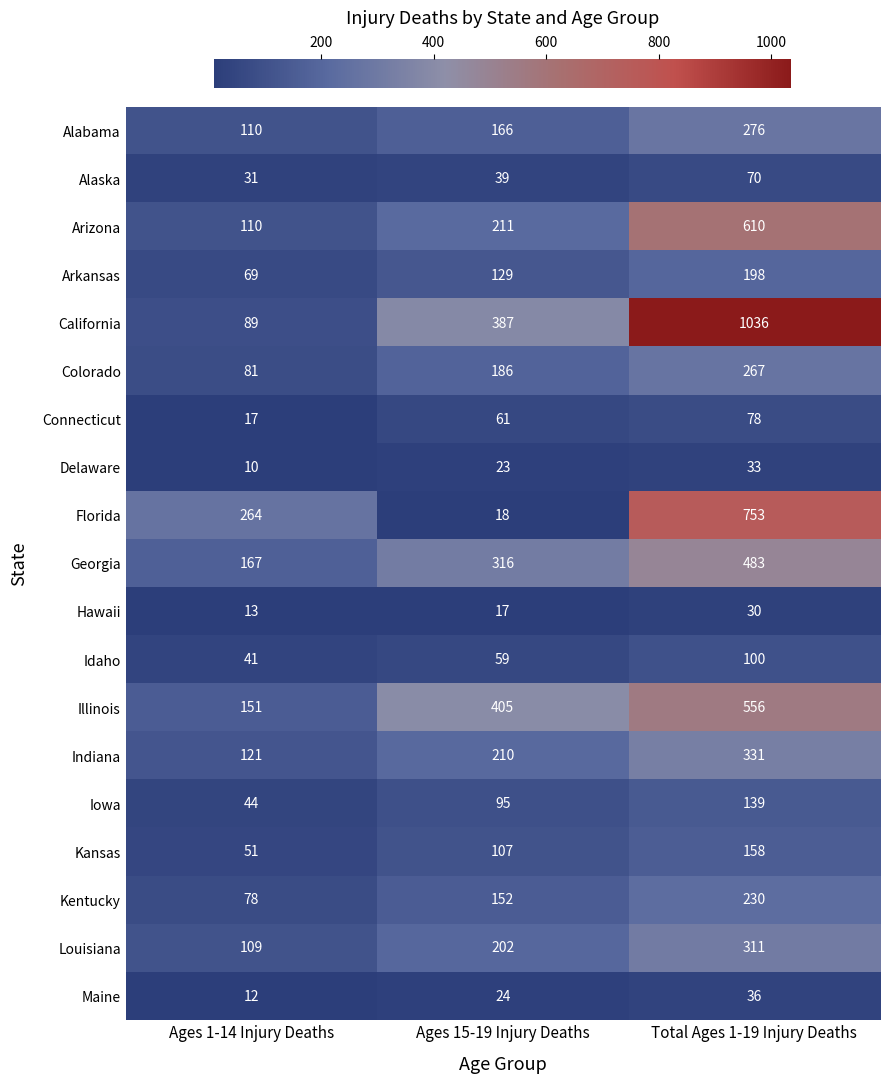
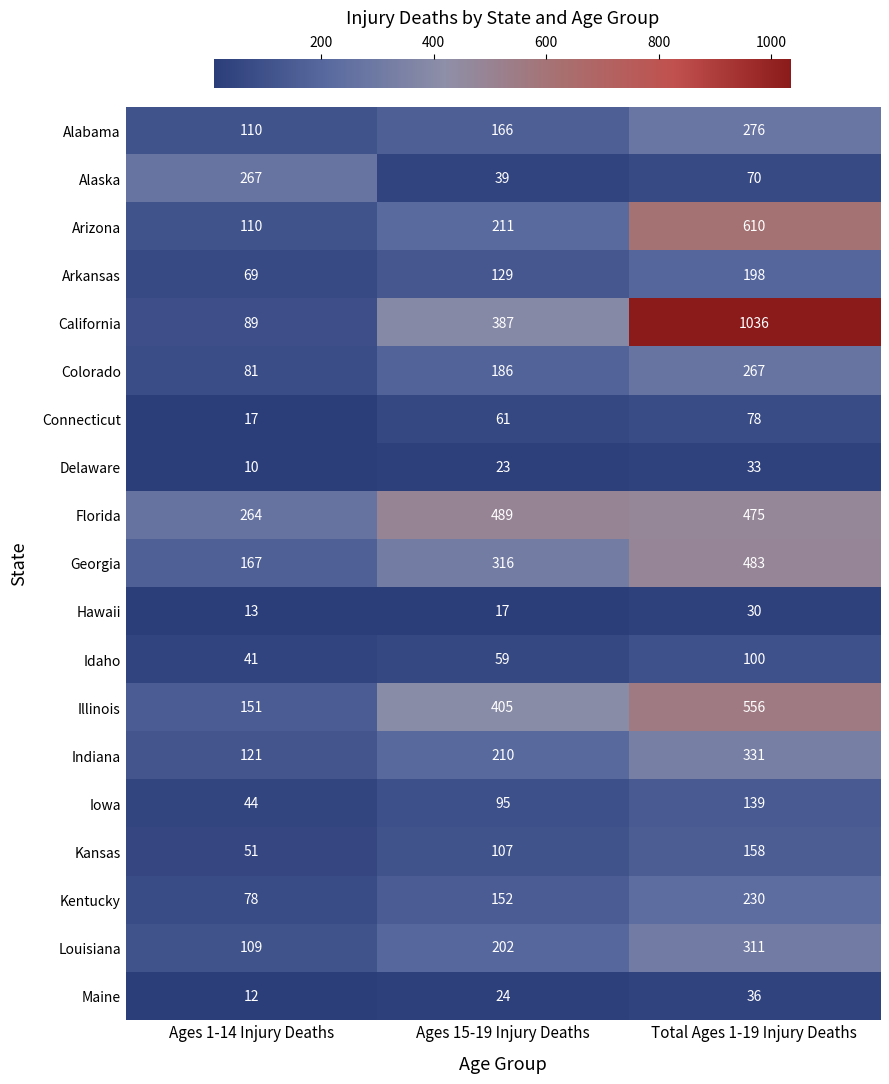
  {
    "Alabama": {
      "Ages 1-14 Injury Deaths": 110,
      "Ages 15-19 Injury Deaths": 166,
      "Total Ages 1-19 Injury Deaths": 276
    },
    "Alaska": {
-     "Ages 1-14 Injury Deaths": 31,
+     "Ages 1-14 Injury Deaths": 267,
      "Ages 15-19 Injury Deaths": 39,
      "Total Ages 1-19 Injury Deaths": 70
    },
    "Arizona": {
      "Ages 1-14 Injury Deaths": 110,
      "Ages 15-19 Injury Deaths": 211,
      "Total Ages 1-19 Injury Deaths": 610
    },
    "Arkansas": {
      "Ages 1-14 Injury Deaths": 69,
      "Ages 15-19 Injury Deaths": 129,
      "Total Ages 1-19 Injury Deaths": 198
    },
    "California": {
      "Ages 1-14 Injury Deaths": 89,
      "Ages 15-19 Injury Deaths": 387,
      "Total Ages 1-19 Injury Deaths": 1036
    },
    "Colorado": {
      "Ages 1-14 Injury Deaths": 81,
      "Ages 15-19 Injury Deaths": 186,
      "Total Ages 1-19 Injury Deaths": 267
    },
    "Connecticut": {
      "Ages 1-14 Injury Deaths": 17,
      "Ages 15-19 Injury Deaths": 61,
      "Total Ages 1-19 Injury Deaths": 78
    },
    "Delaware": {
      "Ages 1-14 Injury Deaths": 10,
      "Ages 15-19 Injury Deaths": 23,
      "Total Ages 1-19 Injury Deaths": 33
    },
    "Florida": {
      "Ages 1-14 Injury Deaths": 264,
-     "Ages 15-19 Injury Deaths": 18,
-     "Total Ages 1-19 Injury Deaths": 753
+     "Ages 15-19 Injury Deaths": 489,
+     "Total Ages 1-19 Injury Deaths": 475
    },
    "Georgia": {
      "Ages 1-14 Injury Deaths": 167,
      "Ages 15-19 Injury Deaths": 316,
      "Total Ages 1-19 Injury Deaths": 483
    },
    "Hawaii": {
      "Ages 1-14 Injury Deaths": 13,
      "Ages 15-19 Injury Deaths": 17,
      "Total Ages 1-19 Injury Deaths": 30
    },
    "Idaho": {
      "Ages 1-14 Injury Deaths": 41,
      "Ages 15-19 Injury Deaths": 59,
      "Total Ages 1-19 Injury Deaths": 100
    },
    "Illinois": {
      "Ages 1-14 Injury Deaths": 151,
      "Ages 15-19 Injury Deaths": 405,
      "Total Ages 1-19 Injury Deaths": 556
    },
    "Indiana": {
      "Ages 1-14 Injury Deaths": 121,
      "Ages 15-19 Injury Deaths": 210,
      "Total Ages 1-19 Injury Deaths": 331
    },
    "Iowa": {
      "Ages 1-14 Injury Deaths": 44,
      "Ages 15-19 Injury Deaths": 95,
      "Total Ages 1-19 Injury Deaths": 139
    },
    "Kansas": {
      "Ages 1-14 Injury Deaths": 51,
      "Ages 15-19 Injury Deaths": 107,
      "Total Ages 1-19 Injury Deaths": 158
    },
    "Kentucky": {
      "Ages 1-14 Injury Deaths": 78,
      "Ages 15-19 Injury Deaths": 152,
      "Total Ages 1-19 Injury Deaths": 230
    },
    "Louisiana": {
      "Ages 1-14 Injury Deaths": 109,
      "Ages 15-19 Injury Deaths": 202,
      "Total Ages 1-19 Injury Deaths": 311
    },
    "Maine": {
      "Ages 1-14 Injury Deaths": 12,
      "Ages 15-19 Injury Deaths": 24,
      "Total Ages 1-19 Injury Deaths": 36
    }
  }
